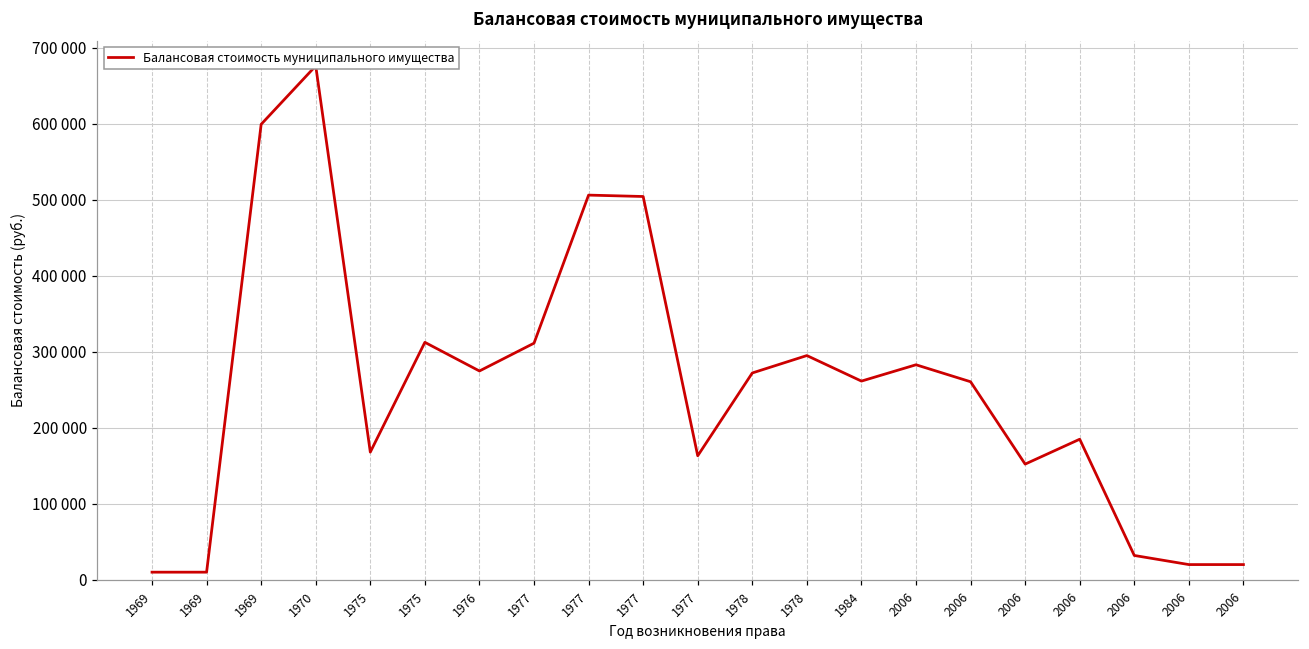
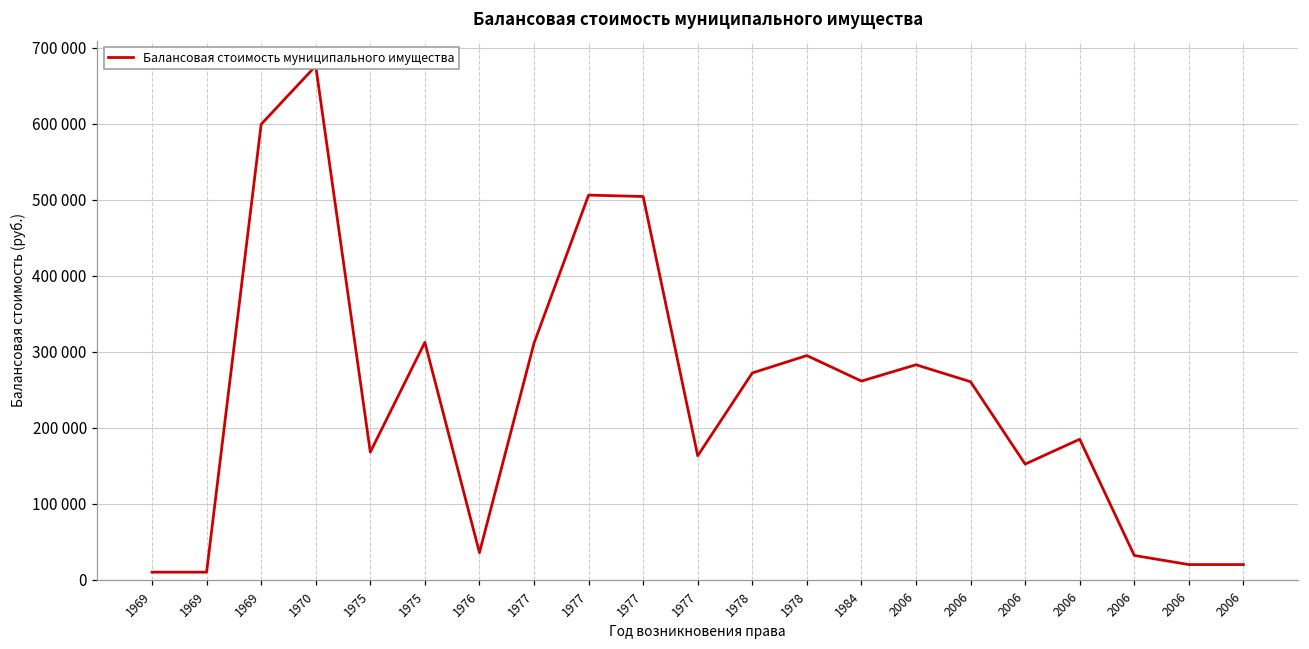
  {
-   "1976": 270000,
+   "1976": 40000,
    "1984": 260000
  }
